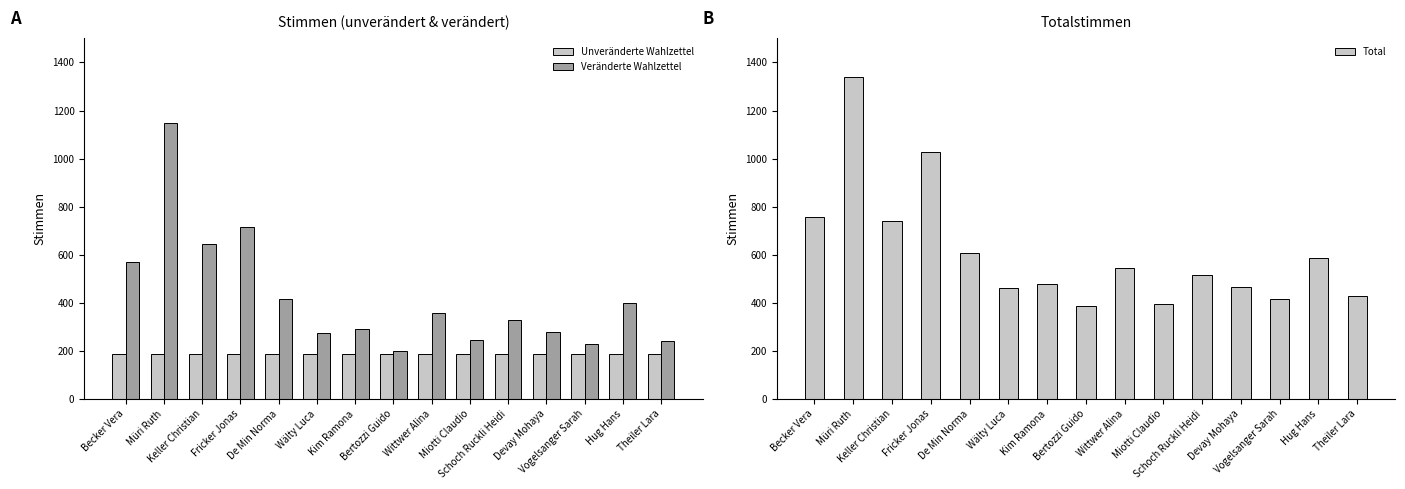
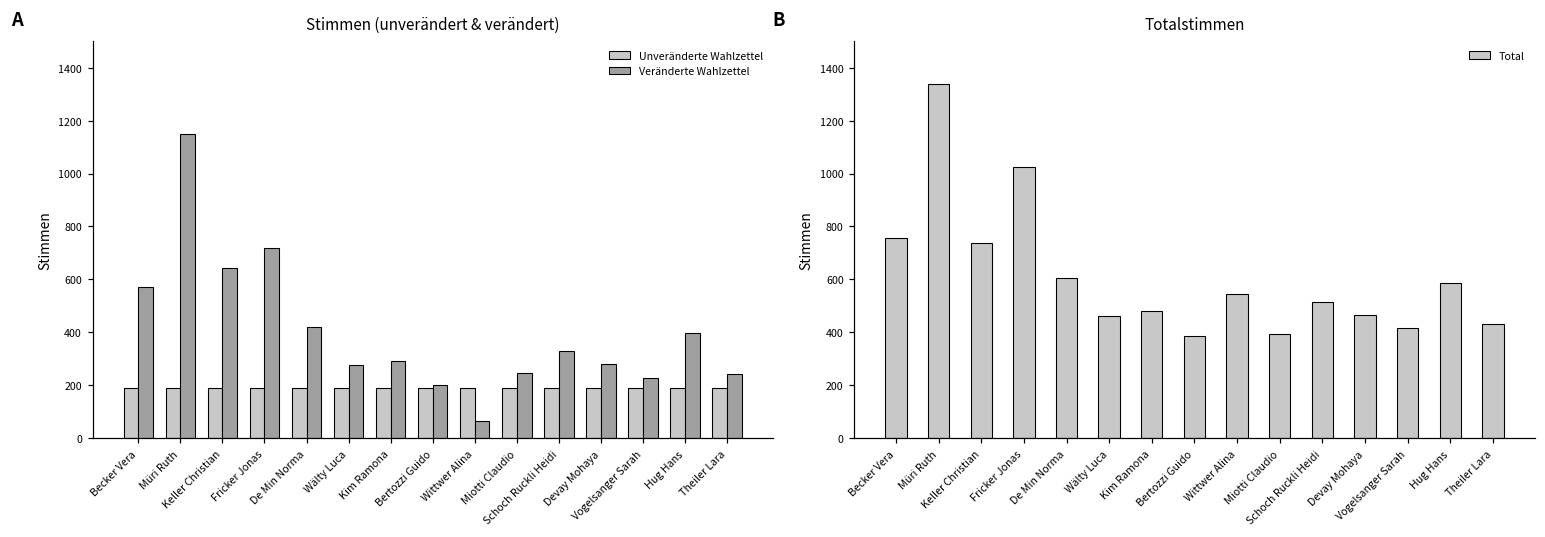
  {
    "Stimmen (unverändert & verändert)": {
      "Unveränderte Wahlzettel": {
        "Becker Vera": 190,
        "Müri Ruth": 190,
        "Keller Christian": 190,
        "Fricker Jonas": 190,
        "De Min Norma": 190,
        "Wälty Luca": 190,
        "Kim Ramona": 190,
        "Bertozzi Guido": 190,
        "Wittwer Alina": 190,
        "Miotti Claudio": 190,
        "Schoch Ruckli Heidi": 190,
        "Devay Mohaya": 190,
        "Vogelsanger Sarah": 190,
        "Hug Hans": 190,
        "Theiler Lara": 190
      },
      "Veränderte Wahlzettel": {
        "Becker Vera": 570,
        "Müri Ruth": 1150,
        "Keller Christian": 640,
        "Fricker Jonas": 720,
        "De Min Norma": 420,
        "Wälty Luca": 280,
        "Kim Ramona": 290,
        "Bertozzi Guido": 200,
-       "Wittwer Alina": 360,
+       "Wittwer Alina": 70,
        "Miotti Claudio": 250,
        "Schoch Ruckli Heidi": 330,
        "Devay Mohaya": 280,
        "Vogelsanger Sarah": 230,
        "Hug Hans": 400,
        "Theiler Lara": 240
      }
    },
    "Totalstimmen": {
      "Becker Vera": 760,
      "Müri Ruth": 1340,
      "Keller Christian": 740,
      "Fricker Jonas": 1030,
      "De Min Norma": 610,
      "Wälty Luca": 460,
      "Kim Ramona": 480,
      "Bertozzi Guido": 390,
      "Wittwer Alina": 550,
      "Miotti Claudio": 400,
      "Schoch Ruckli Heidi": 520,
      "Devay Mohaya": 470,
      "Vogelsanger Sarah": 420,
      "Hug Hans": 590,
      "Theiler Lara": 430
    }
  }
